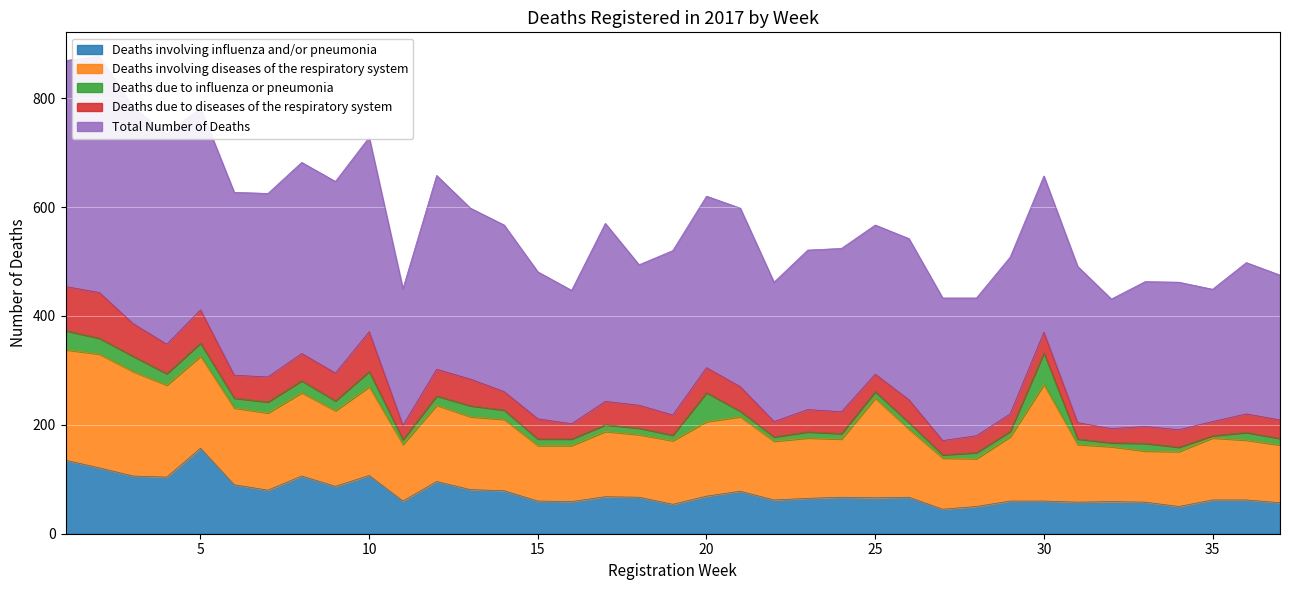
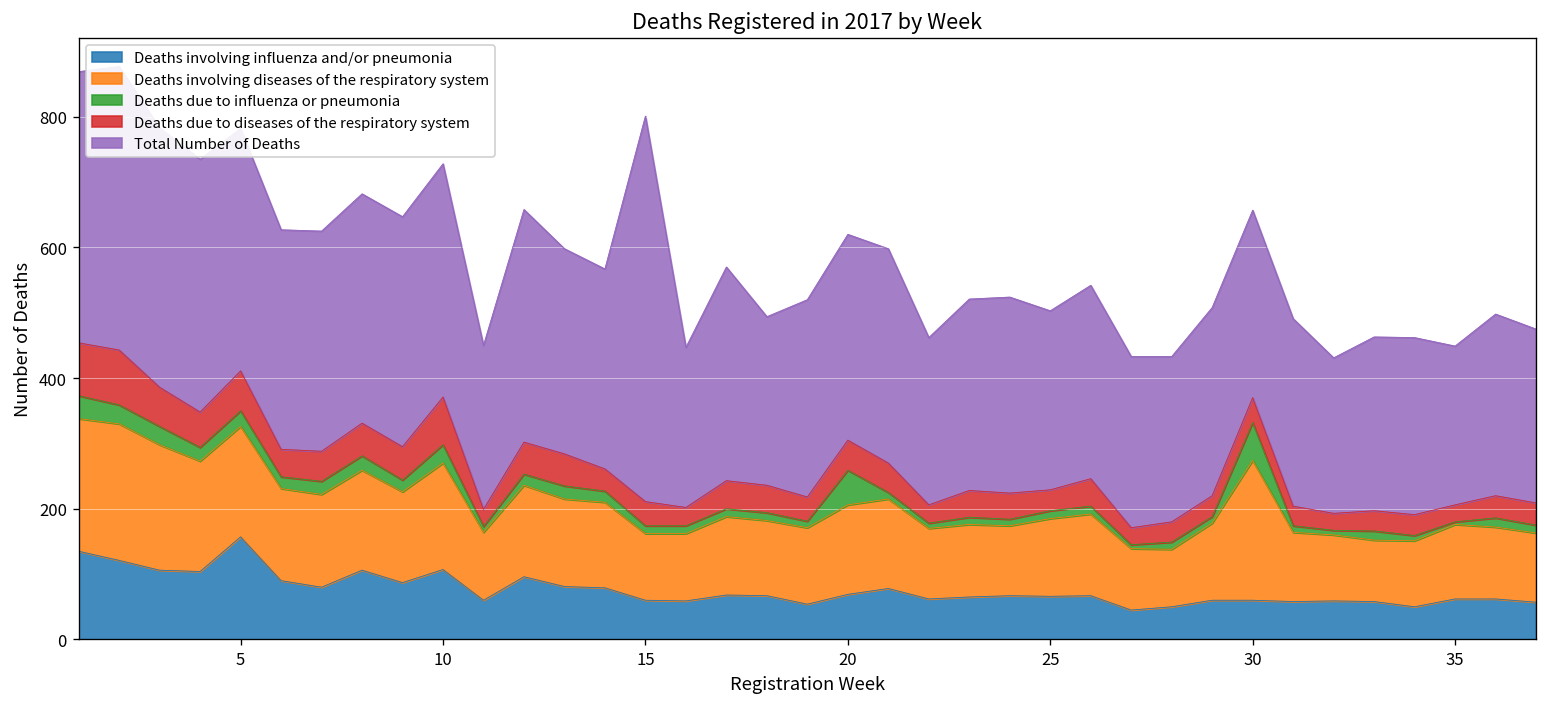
  {
    "Deaths involving influenza and/or pneumonia": {
      "5": 160,
      "10": 110,
      "15": 60,
      "20": 70,
      "25": 70,
      "30": 60,
      "35": 60
    },
    "Deaths involving diseases of the respiratory system": {
      "5": 170,
      "10": 160,
      "15": 100,
      "20": 140,
-     "25": 180,
+     "25": 120,
      "30": 210
    },
    "Deaths due to influenza or pneumonia": {
      "5": 20,
      "10": 30,
      "15": 10,
      "20": 50,
      "25": 10,
      "30": 60
    },
    "Deaths due to diseases of the respiratory system": {
      "5": 60,
      "10": 70,
      "15": 40,
      "20": 50,
      "25": 30,
      "30": 40,
      "35": 30
    },
    "Total Number of Deaths": {
-     "15": 270,
+     "15": 590,
      "20": 320,
      "25": 270,
      "30": 290,
      "35": 240
    }
  }
